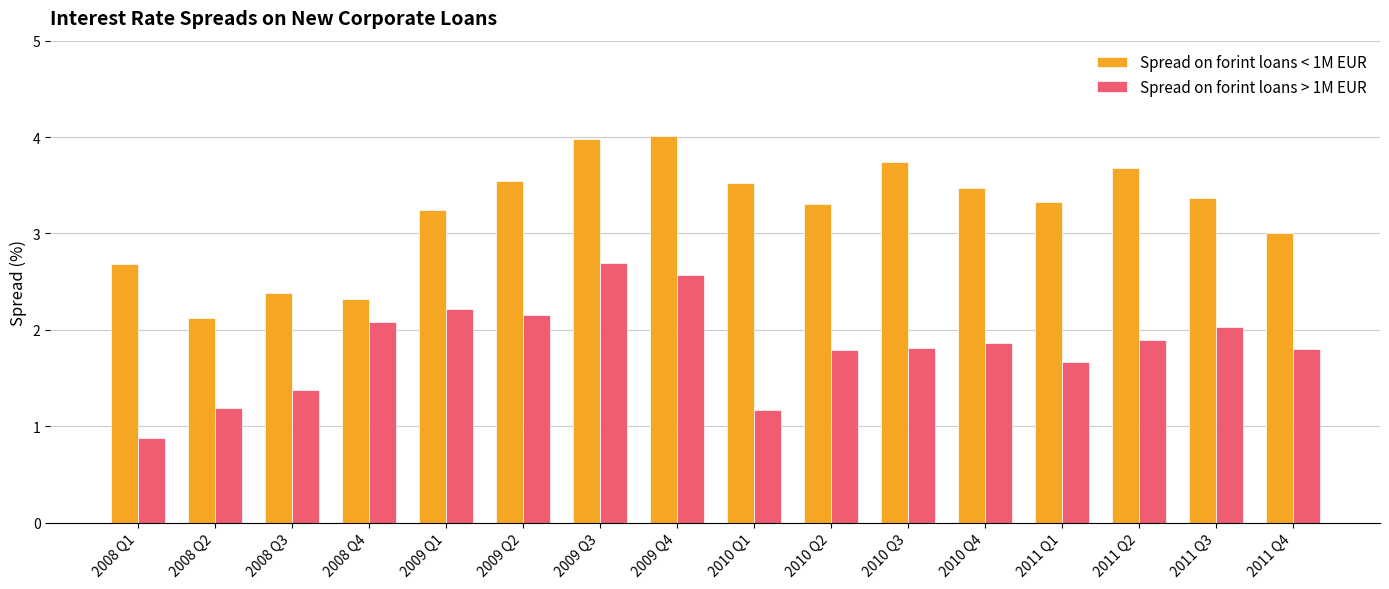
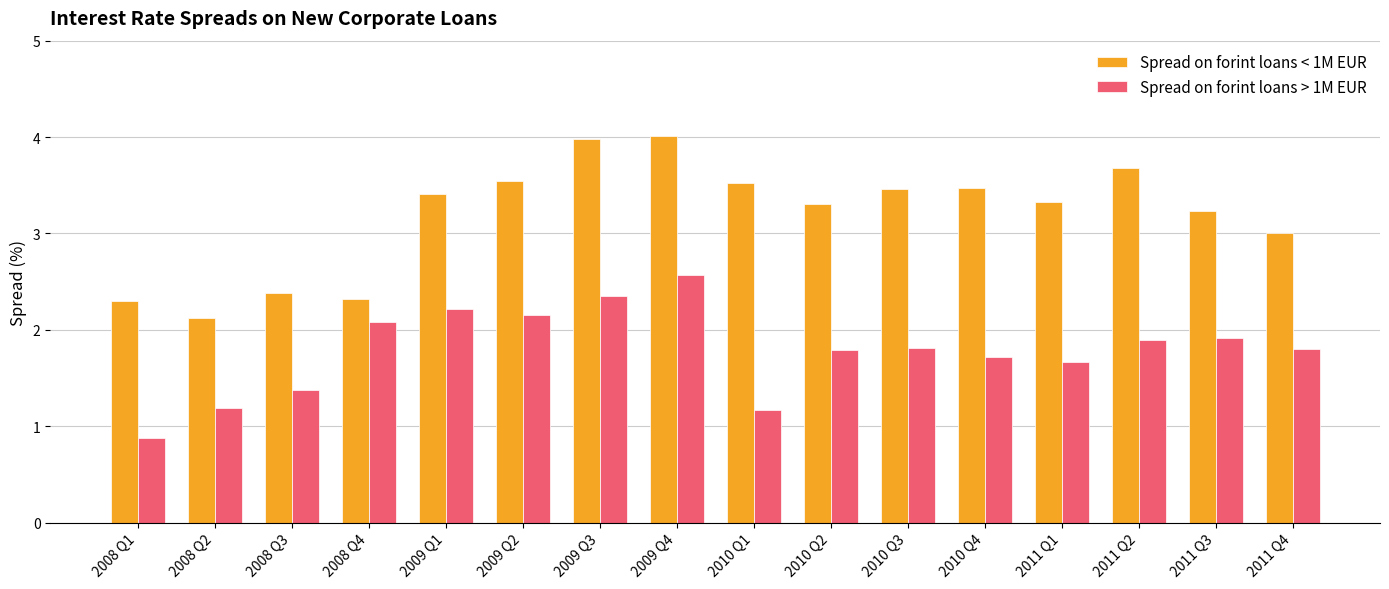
  {
    "Spread on forint loans < 1M EUR": {
-     "2008 Q1": 2.7,
+     "2008 Q1": 2.3,
      "2008 Q2": 2.1,
      "2008 Q3": 2.4,
      "2008 Q4": 2.3,
-     "2009 Q1": 3.2,
+     "2009 Q1": 3.4,
      "2009 Q2": 3.5,
      "2009 Q3": 4.0,
      "2009 Q4": 4.0,
      "2010 Q1": 3.5,
      "2010 Q2": 3.3,
-     "2010 Q3": 3.7,
+     "2010 Q3": 3.5,
      "2010 Q4": 3.5,
      "2011 Q1": 3.3,
      "2011 Q2": 3.7,
-     "2011 Q3": 3.4,
+     "2011 Q3": 3.2,
      "2011 Q4": 3.0
    },
    "Spread on forint loans > 1M EUR": {
      "2008 Q1": 0.9,
      "2008 Q2": 1.2,
      "2008 Q3": 1.4,
      "2008 Q4": 2.1,
      "2009 Q1": 2.2,
      "2009 Q2": 2.1,
-     "2009 Q3": 2.7,
+     "2009 Q3": 2.4,
      "2009 Q4": 2.6,
      "2010 Q1": 1.2,
      "2010 Q2": 1.8,
      "2010 Q3": 1.8,
-     "2010 Q4": 1.9,
+     "2010 Q4": 1.7,
      "2011 Q1": 1.7,
      "2011 Q2": 1.9,
-     "2011 Q3": 2.0,
+     "2011 Q3": 1.9,
      "2011 Q4": 1.8
    }
  }
